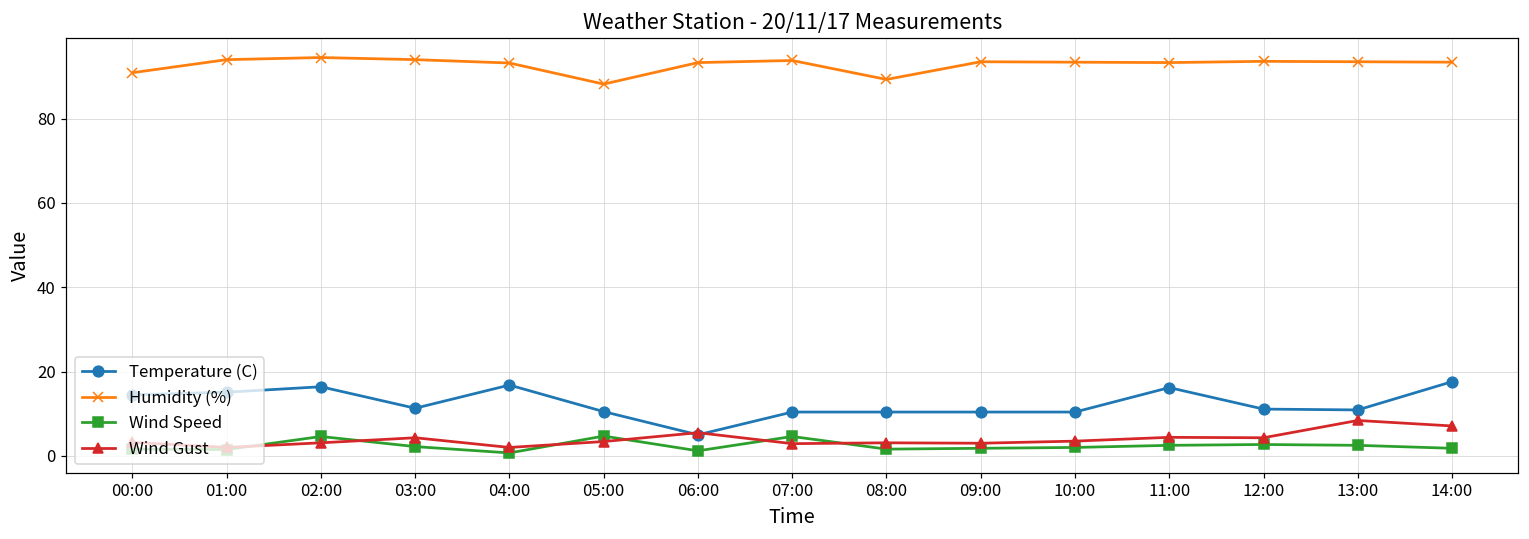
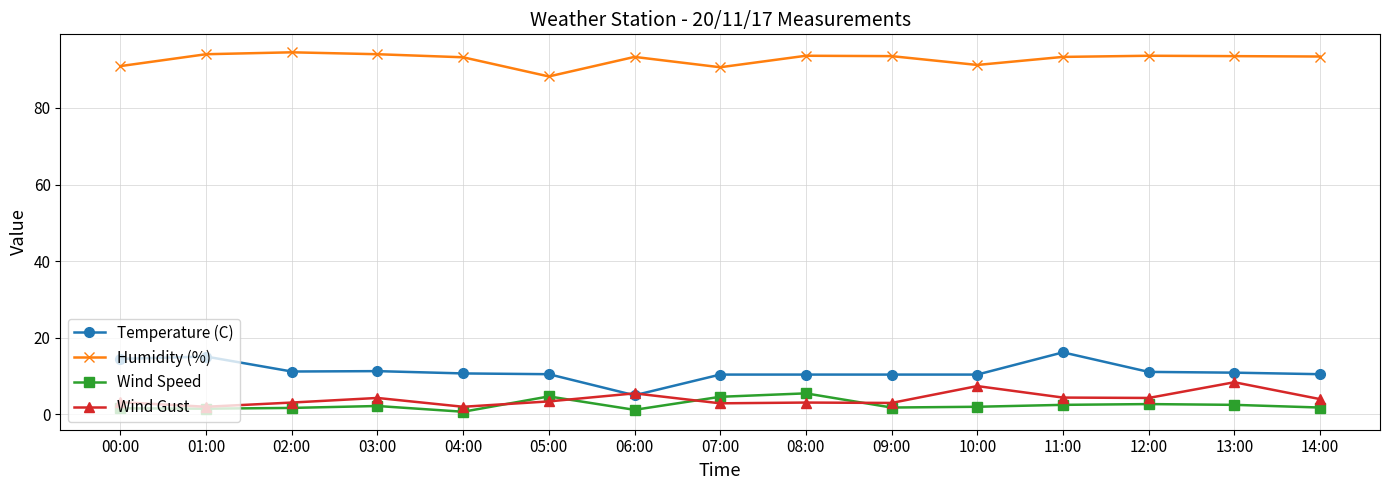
  {
    "Temperature (C)": {
-     "02:00": 16,
+     "02:00": 11,
      "03:00": 11,
-     "04:00": 17,
+     "04:00": 11,
      "05:00": 11,
      "07:00": 10,
      "08:00": 10,
      "09:00": 10,
      "10:00": 10,
      "11:00": 16,
      "12:00": 11,
      "13:00": 11,
-     "14:00": 18
+     "14:00": 11
    },
    "Humidity (%)": {
      "00:00": 91,
      "01:00": 94,
      "02:00": 95,
      "03:00": 94,
      "04:00": 93,
      "05:00": 88,
      "06:00": 93,
-     "07:00": 94,
-     "08:00": 89,
+     "07:00": 91,
+     "08:00": 94,
      "09:00": 94,
-     "10:00": 93,
+     "10:00": 91,
      "11:00": 93,
      "12:00": 94,
      "13:00": 94,
      "14:00": 93
    },
    "Wind Speed": {
-     "02:00": 5,
+     "02:00": 2,
      "03:00": 2,
      "04:00": 1,
      "05:00": 5,
      "06:00": 1,
      "07:00": 5,
-     "08:00": 2,
+     "08:00": 6,
      "09:00": 2,
      "10:00": 2,
      "11:00": 3,
      "12:00": 3,
      "13:00": 3,
      "14:00": 2
    },
    "Wind Gust": {
      "02:00": 3,
      "03:00": 4,
      "04:00": 2,
      "05:00": 3,
      "07:00": 3,
      "08:00": 3,
      "09:00": 3,
-     "10:00": 4,
+     "10:00": 7,
      "11:00": 4,
      "12:00": 4,
      "13:00": 8,
-     "14:00": 7
+     "14:00": 4
    }
  }
